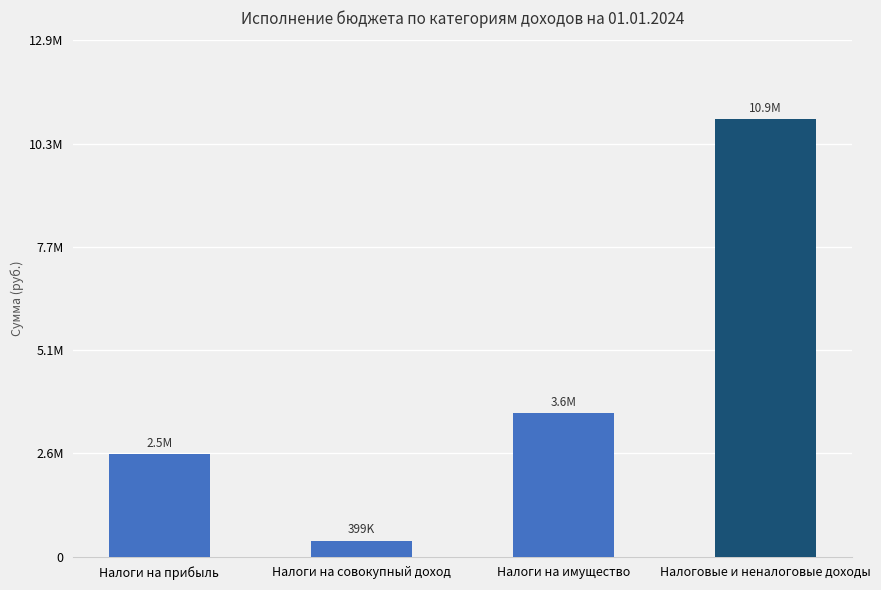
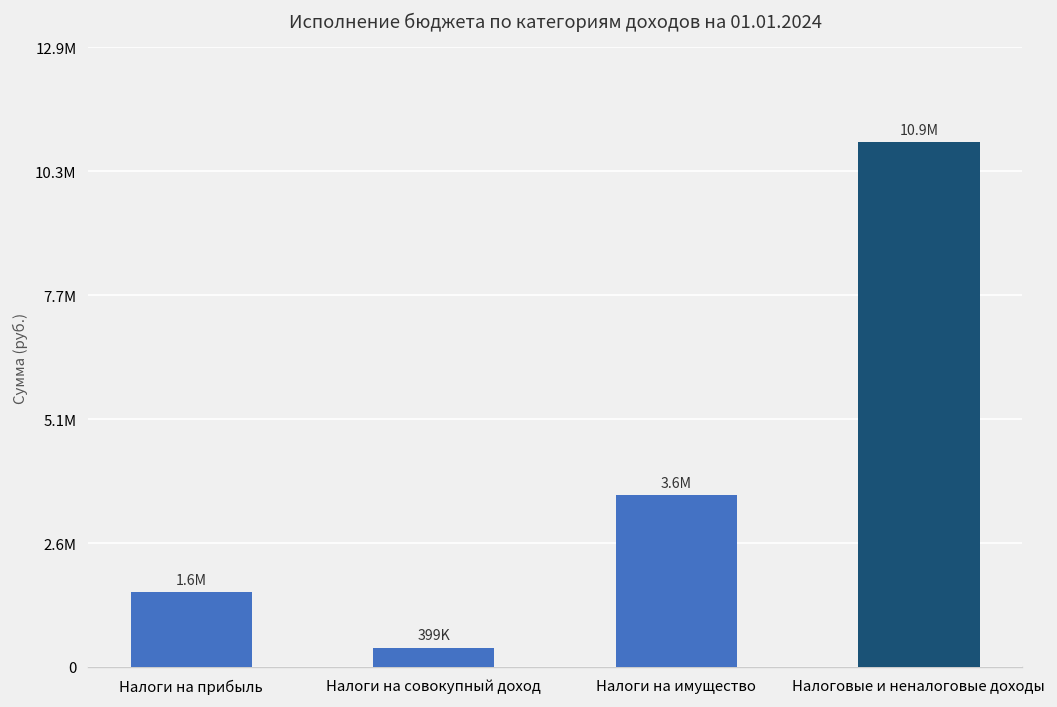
  {
-   "Налоги на прибыль": "2.5M",
+   "Налоги на прибыль": "1.6M",
    "Налоги на совокупный доход": "399K",
    "Налоги на имущество": "3.6M",
    "Налоговые и неналоговые доходы": "10.9M"
  }
